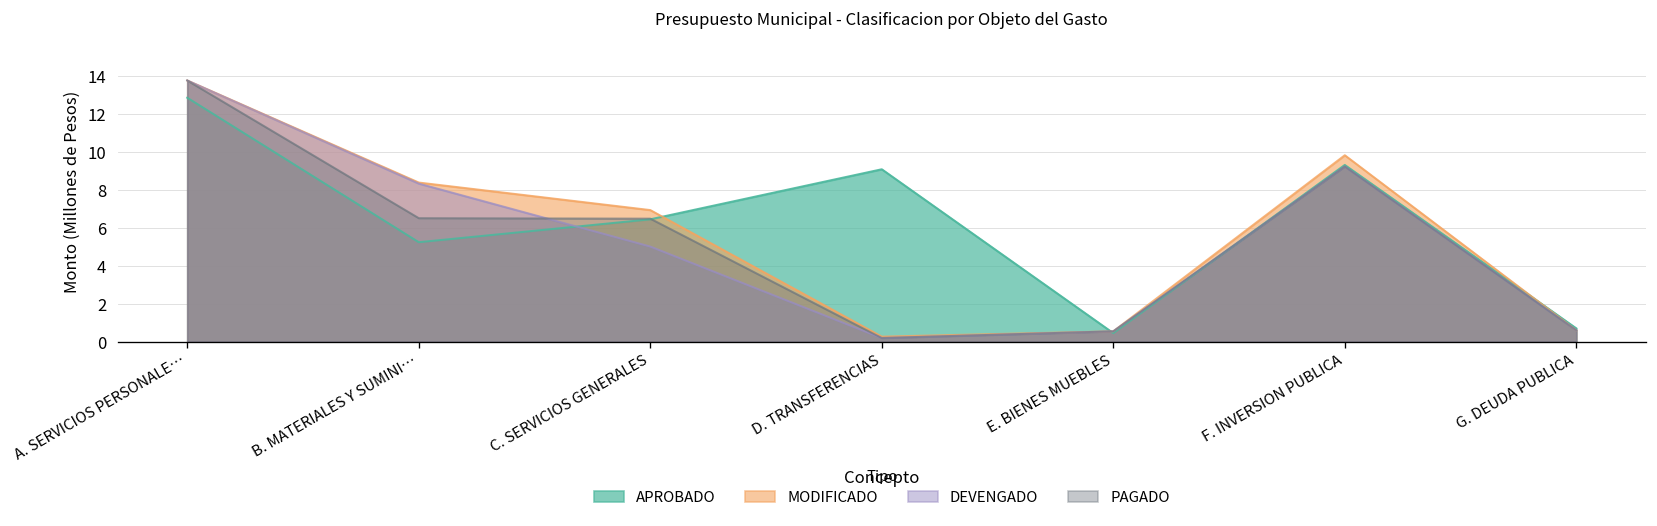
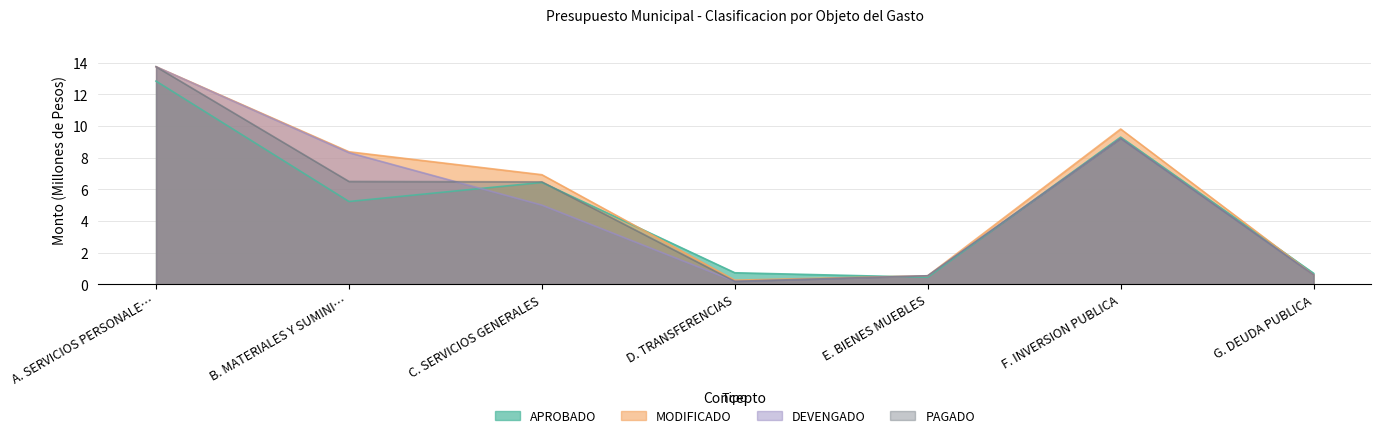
  {
    "APROBADO": {
      "A. SERVICIOS PERSONALE…": 12.8,
      "B. MATERIALES Y SUMINI…": 5.2,
-     "D. TRANSFERENCIAS": 9.1
+     "D. TRANSFERENCIAS": 0.7
    },
    "MODIFICADO": {
      "C. SERVICIOS GENERALES": 6.9,
      "F. INVERSION PUBLICA": 9.8
    }
  }
